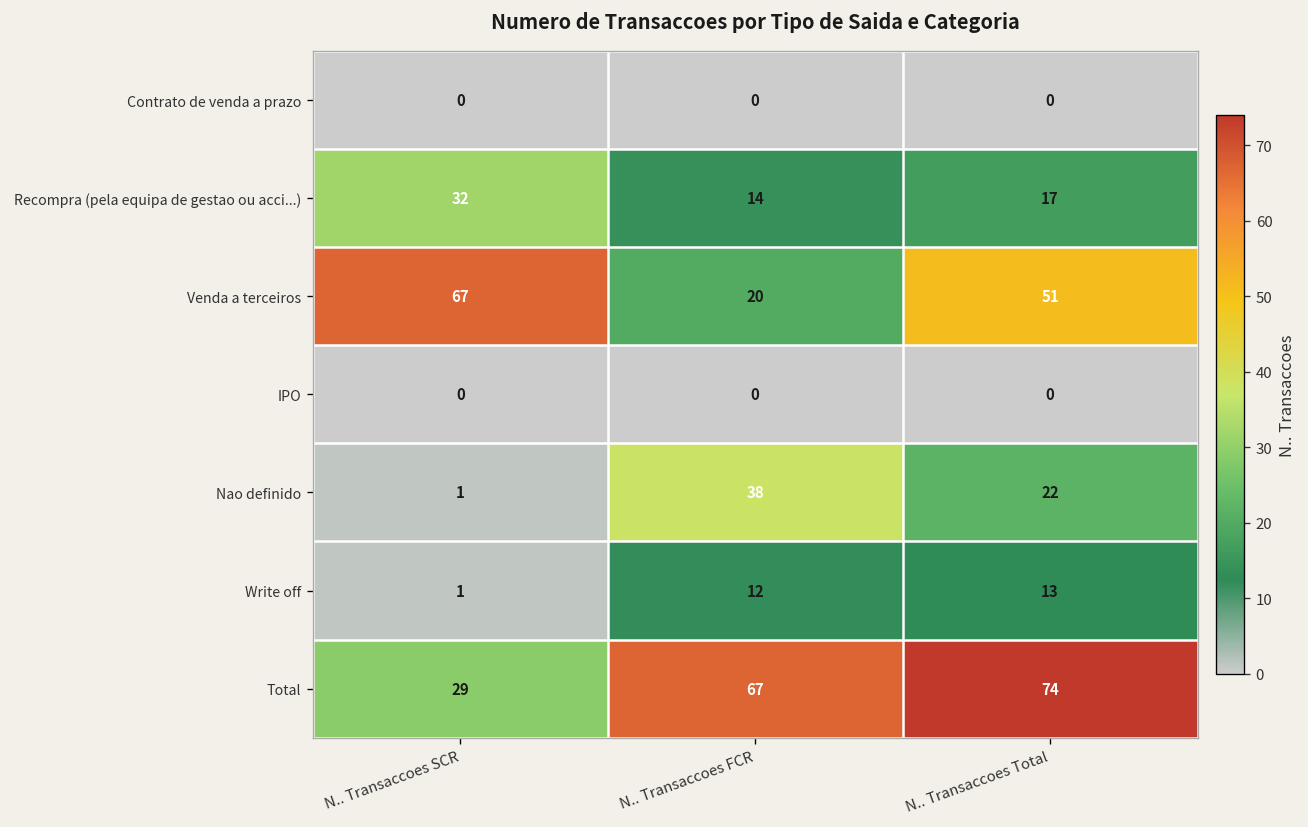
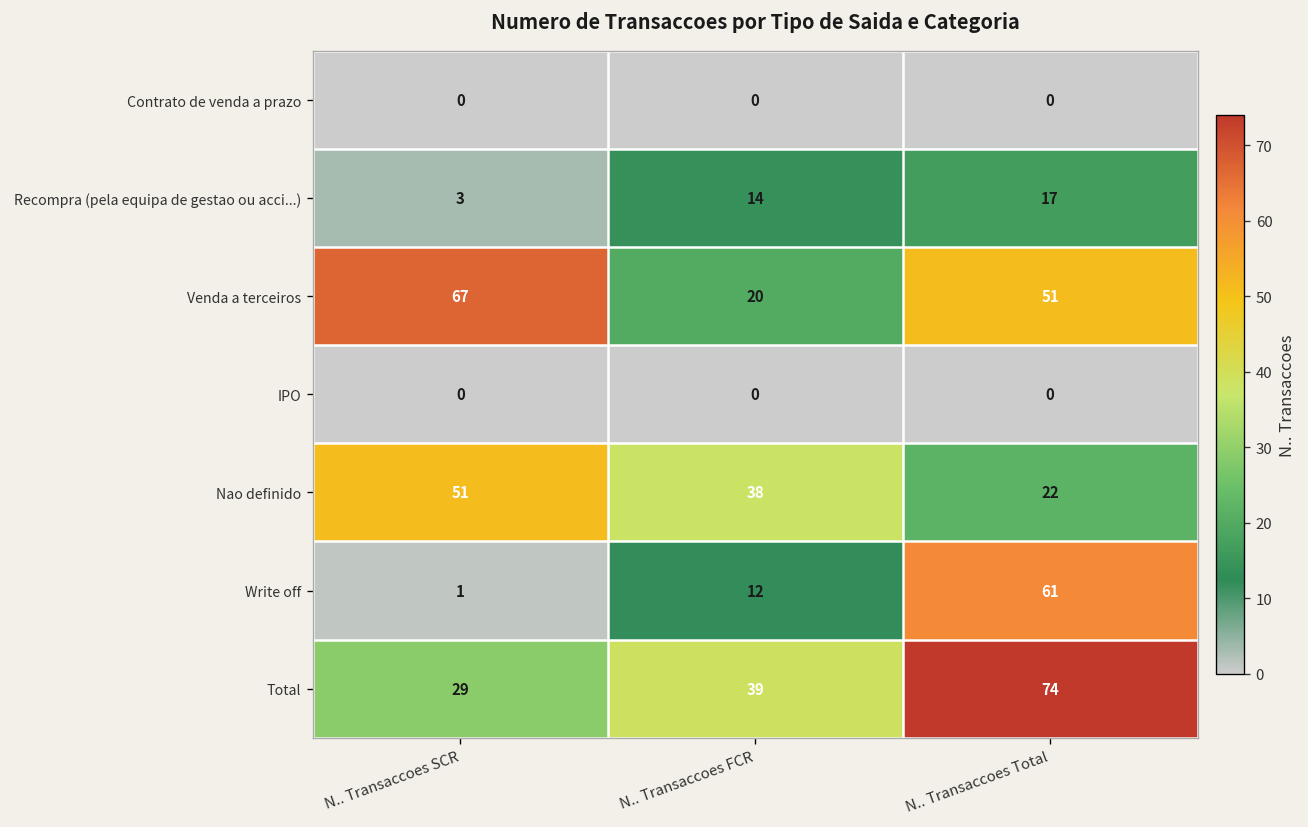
  {
    "Contrato de venda a prazo": {
      "N.. Transaccoes SCR": 0,
      "N.. Transaccoes FCR": 0,
      "N.. Transaccoes Total": 0
    },
    "Recompra (pela equipa de gestao ou acci...)": {
-     "N.. Transaccoes SCR": 32,
+     "N.. Transaccoes SCR": 3,
      "N.. Transaccoes FCR": 14,
      "N.. Transaccoes Total": 17
    },
    "Venda a terceiros": {
      "N.. Transaccoes SCR": 67,
      "N.. Transaccoes FCR": 20,
      "N.. Transaccoes Total": 51
    },
    "IPO": {
      "N.. Transaccoes SCR": 0,
      "N.. Transaccoes FCR": 0,
      "N.. Transaccoes Total": 0
    },
    "Nao definido": {
-     "N.. Transaccoes SCR": 1,
+     "N.. Transaccoes SCR": 51,
      "N.. Transaccoes FCR": 38,
      "N.. Transaccoes Total": 22
    },
    "Write off": {
      "N.. Transaccoes SCR": 1,
      "N.. Transaccoes FCR": 12,
-     "N.. Transaccoes Total": 13
+     "N.. Transaccoes Total": 61
    },
    "Total": {
      "N.. Transaccoes SCR": 29,
-     "N.. Transaccoes FCR": 67,
+     "N.. Transaccoes FCR": 39,
      "N.. Transaccoes Total": 74
    }
  }
